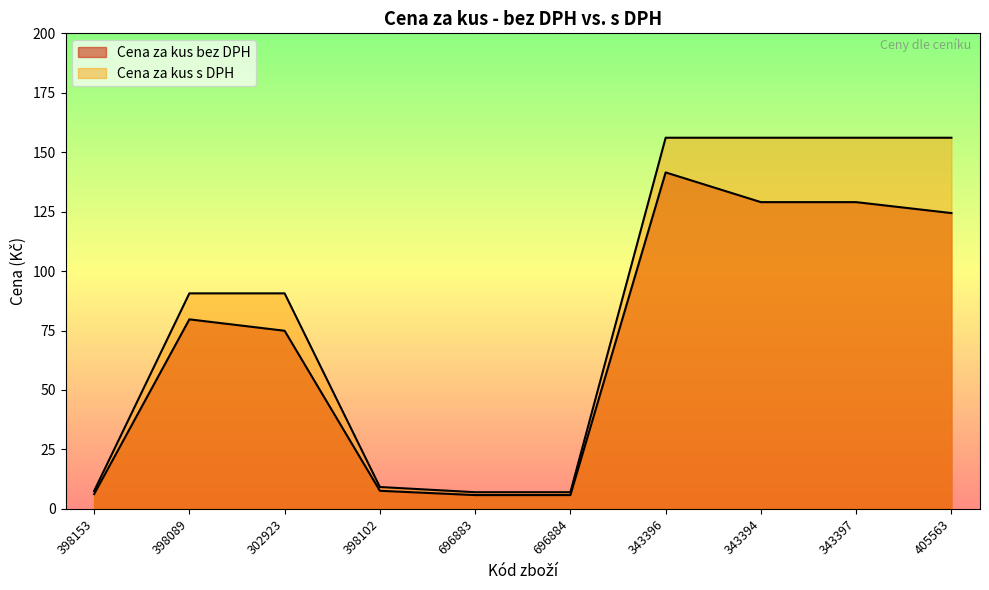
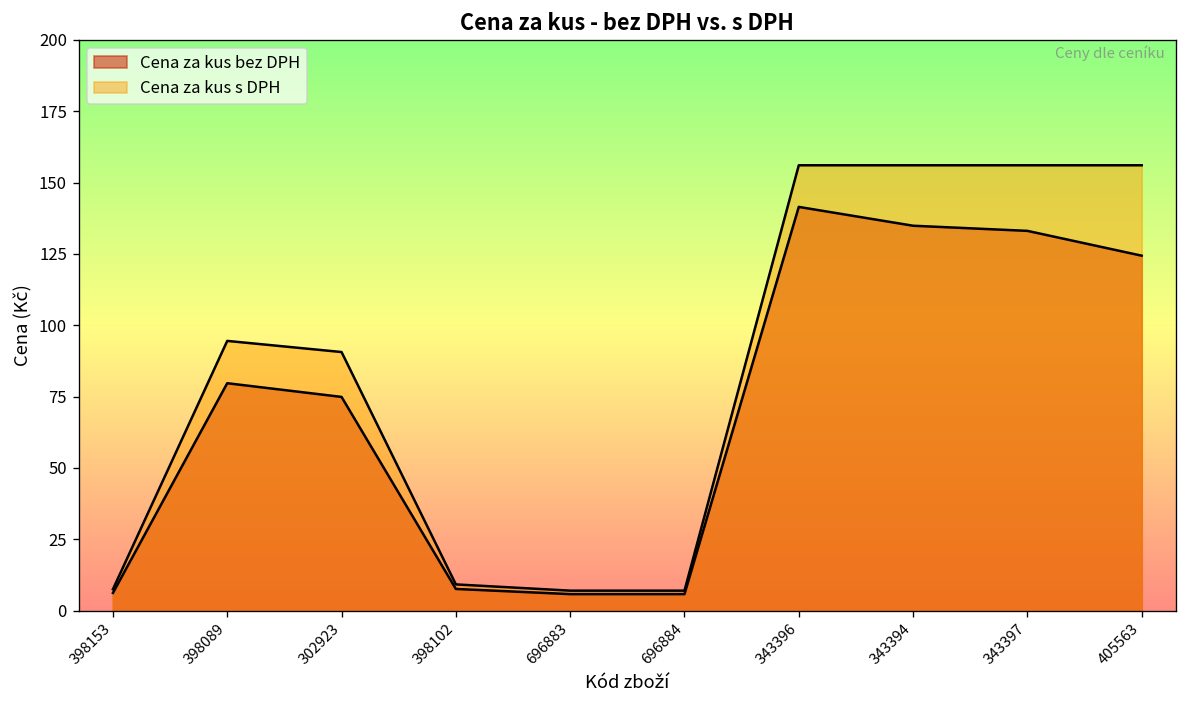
  {
    "Cena za kus bez DPH": {
      "398153": 6,
      "398089": 80,
      "302923": 75,
      "398102": 8,
      "696883": 6,
      "696884": 6,
      "343396": 142,
-     "343394": 129,
-     "343397": 129,
+     "343394": 135,
+     "343397": 133,
      "405563": 124
    },
    "Cena za kus s DPH": {
      "398153": 7,
-     "398089": 91,
+     "398089": 95,
      "302923": 91,
      "398102": 9,
      "696883": 7,
      "696884": 7,
      "343396": 156,
      "343394": 156,
      "343397": 156,
      "405563": 156
    }
  }
